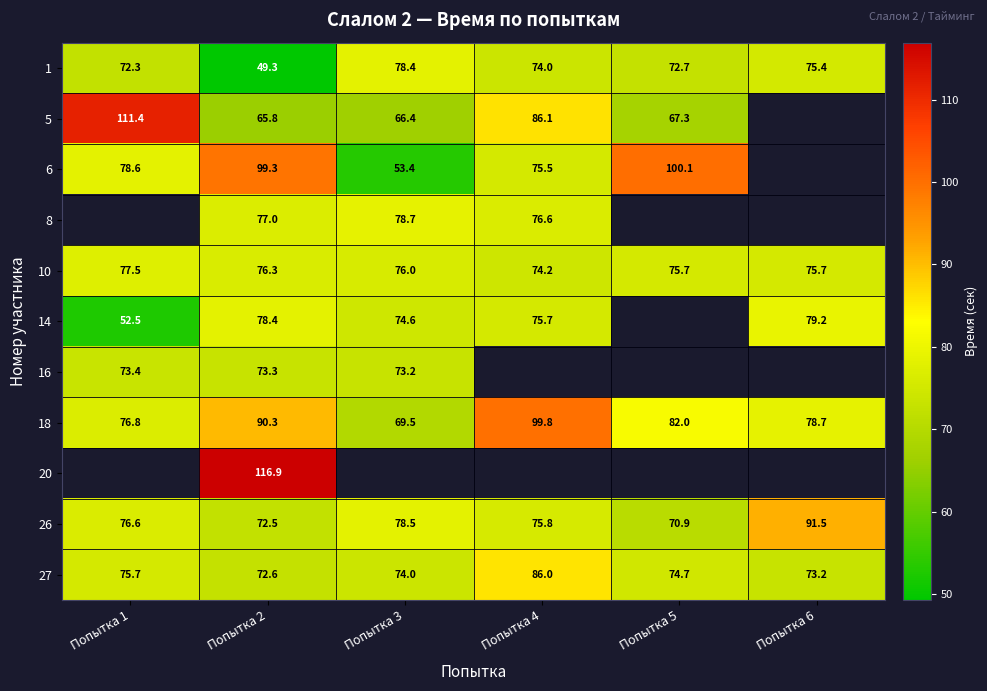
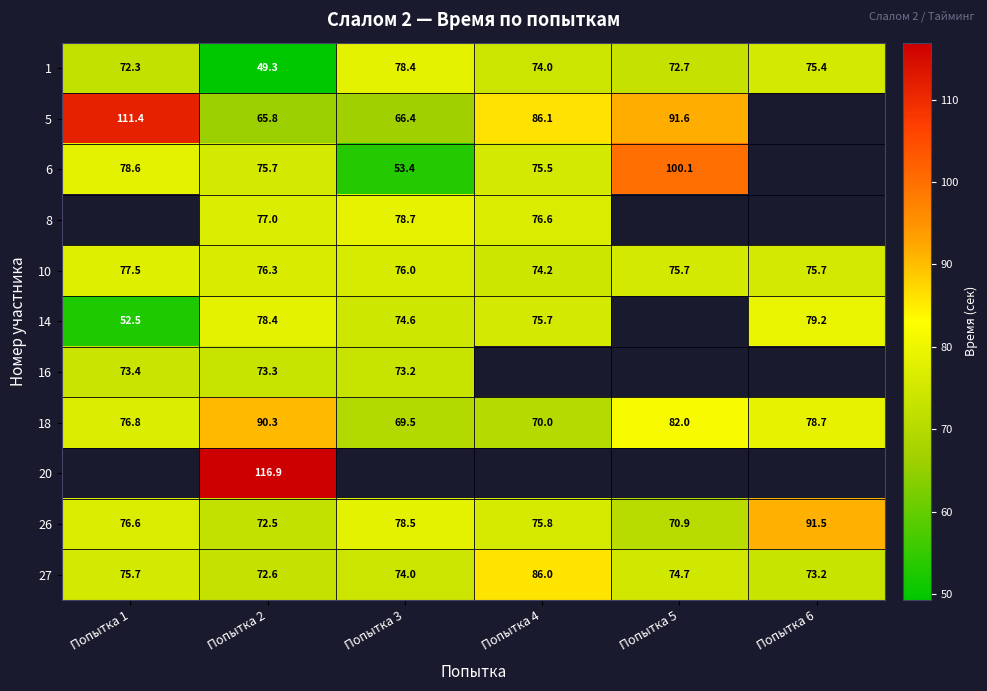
  {
    "1": {
      "Попытка 1": 72.3,
      "Попытка 2": 49.3,
      "Попытка 3": 78.4,
      "Попытка 4": 74.0,
      "Попытка 5": 72.7,
      "Попытка 6": 75.4
    },
    "5": {
      "Попытка 1": 111.4,
      "Попытка 2": 65.8,
      "Попытка 3": 66.4,
      "Попытка 4": 86.1,
-     "Попытка 5": 67.3
+     "Попытка 5": 91.6
    },
    "6": {
      "Попытка 1": 78.6,
-     "Попытка 2": 99.3,
+     "Попытка 2": 75.7,
      "Попытка 3": 53.4,
      "Попытка 4": 75.5,
      "Попытка 5": 100.1
    },
    "8": {
      "Попытка 2": 77.0,
      "Попытка 3": 78.7,
      "Попытка 4": 76.6
    },
    "10": {
      "Попытка 1": 77.5,
      "Попытка 2": 76.3,
      "Попытка 3": 76.0,
      "Попытка 4": 74.2,
      "Попытка 5": 75.7,
      "Попытка 6": 75.7
    },
    "14": {
      "Попытка 1": 52.5,
      "Попытка 2": 78.4,
      "Попытка 3": 74.6,
      "Попытка 4": 75.7,
      "Попытка 6": 79.2
    },
    "16": {
      "Попытка 1": 73.4,
      "Попытка 2": 73.3,
      "Попытка 3": 73.2
    },
    "18": {
      "Попытка 1": 76.8,
      "Попытка 2": 90.3,
      "Попытка 3": 69.5,
-     "Попытка 4": 99.8,
+     "Попытка 4": 70.0,
      "Попытка 5": 82.0,
      "Попытка 6": 78.7
    },
    "20": {
      "Попытка 2": 116.9
    },
    "26": {
      "Попытка 1": 76.6,
      "Попытка 2": 72.5,
      "Попытка 3": 78.5,
      "Попытка 4": 75.8,
      "Попытка 5": 70.9,
      "Попытка 6": 91.5
    },
    "27": {
      "Попытка 1": 75.7,
      "Попытка 2": 72.6,
      "Попытка 3": 74.0,
      "Попытка 4": 86.0,
      "Попытка 5": 74.7,
      "Попытка 6": 73.2
    }
  }
